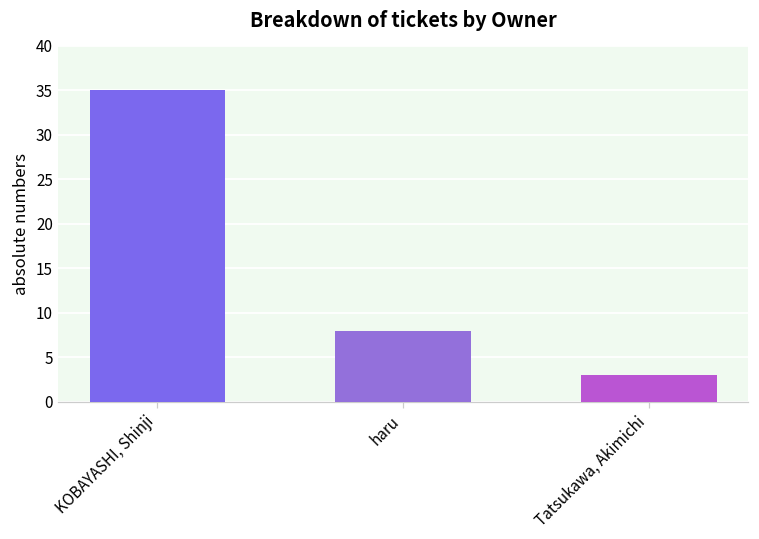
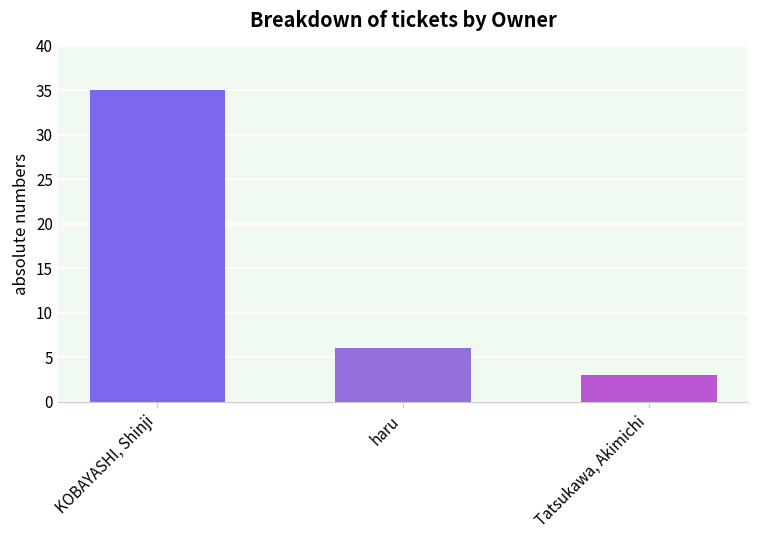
  {
    "KOBAYASHI, Shinji": 35,
-   "haru": 8,
+   "haru": 6,
    "Tatsukawa, Akimichi": 3
  }
